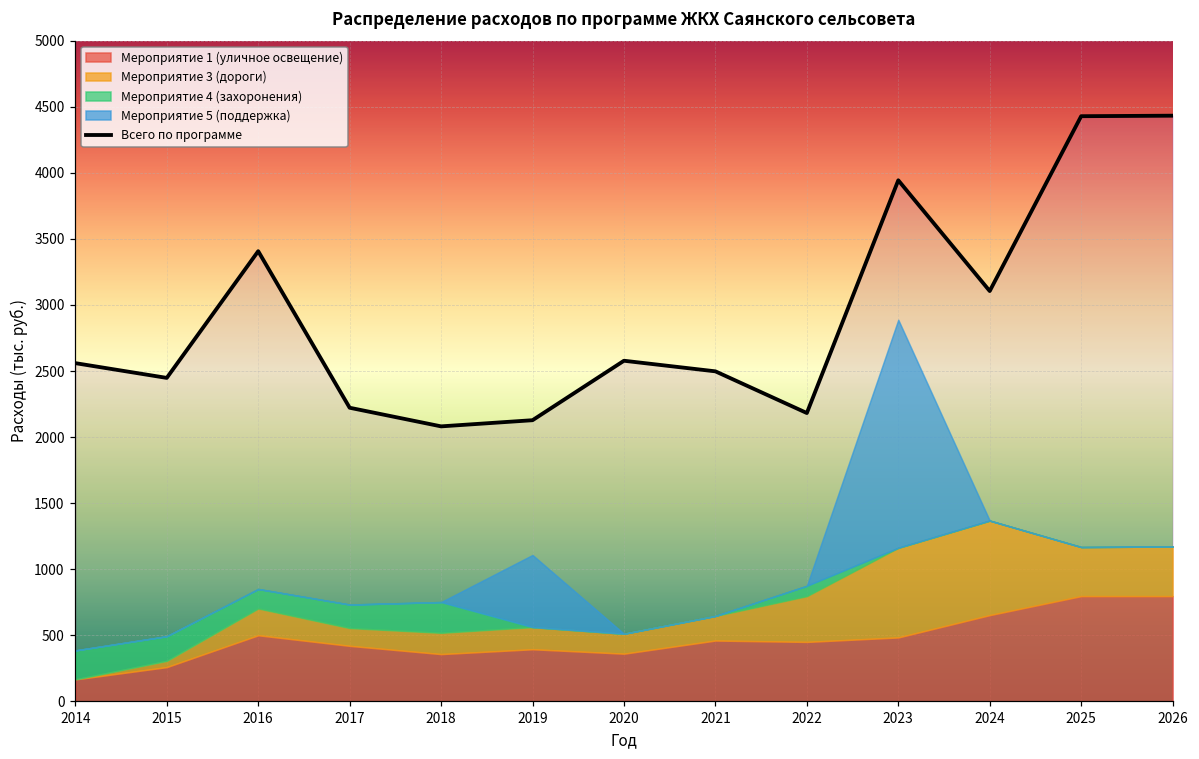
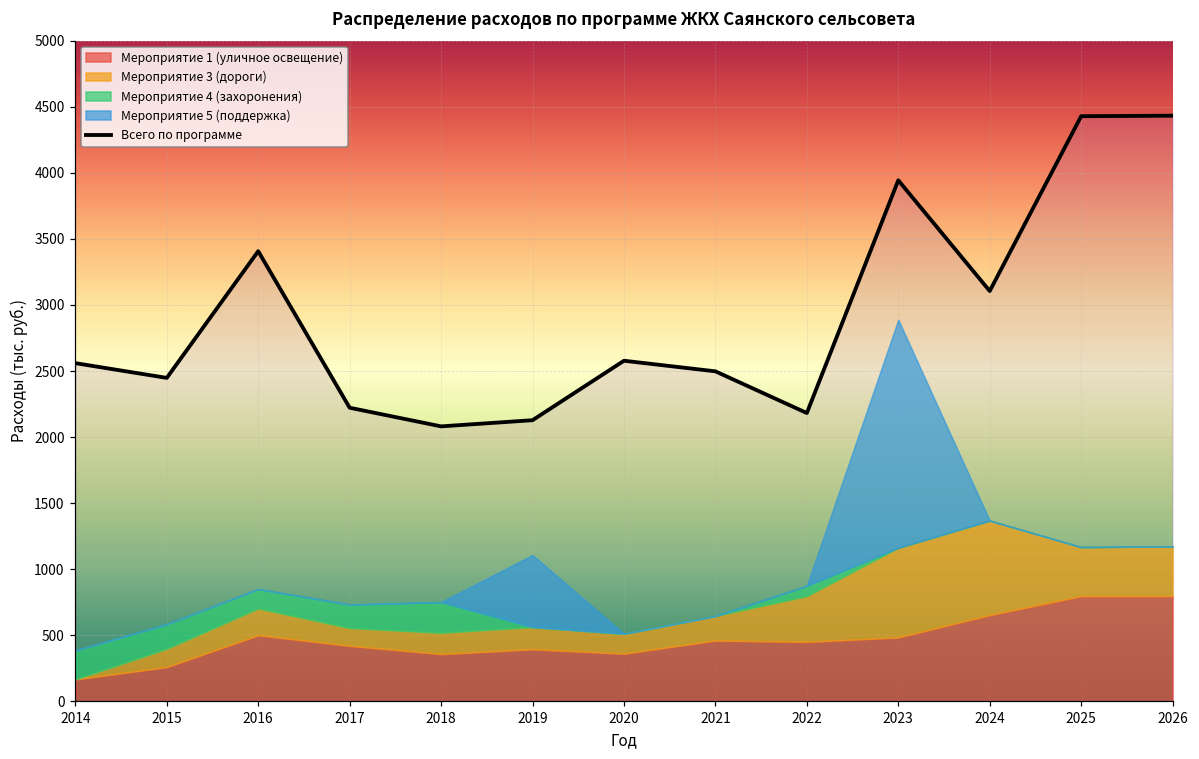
  {
    "Мероприятие 1 (уличное освещение)": {
      "2015": 260,
      "2016": 500,
      "2017": 420,
      "2018": 360,
      "2019": 400,
      "2020": 360,
      "2021": 460,
      "2022": 450,
      "2023": 480,
      "2024": 650,
      "2025": 800,
      "2026": 800
    },
    "Мероприятие 3 (дороги)": {
-     "2015": 50,
+     "2015": 140,
      "2016": 200,
      "2017": 130,
      "2018": 160,
      "2022": 350
    },
    "Мероприятие 5 (поддержка)": {
      "2019": 550,
      "2023": 1730
    },
    "Всего по программе": {
      "2014": 2560,
      "2015": 2450,
      "2016": 3410,
      "2017": 2220,
      "2018": 2080,
      "2019": 2130,
      "2020": 2580,
      "2021": 2500,
      "2022": 2180,
      "2023": 3940,
      "2024": 3110,
      "2025": 4430,
      "2026": 4430
    }
  }
